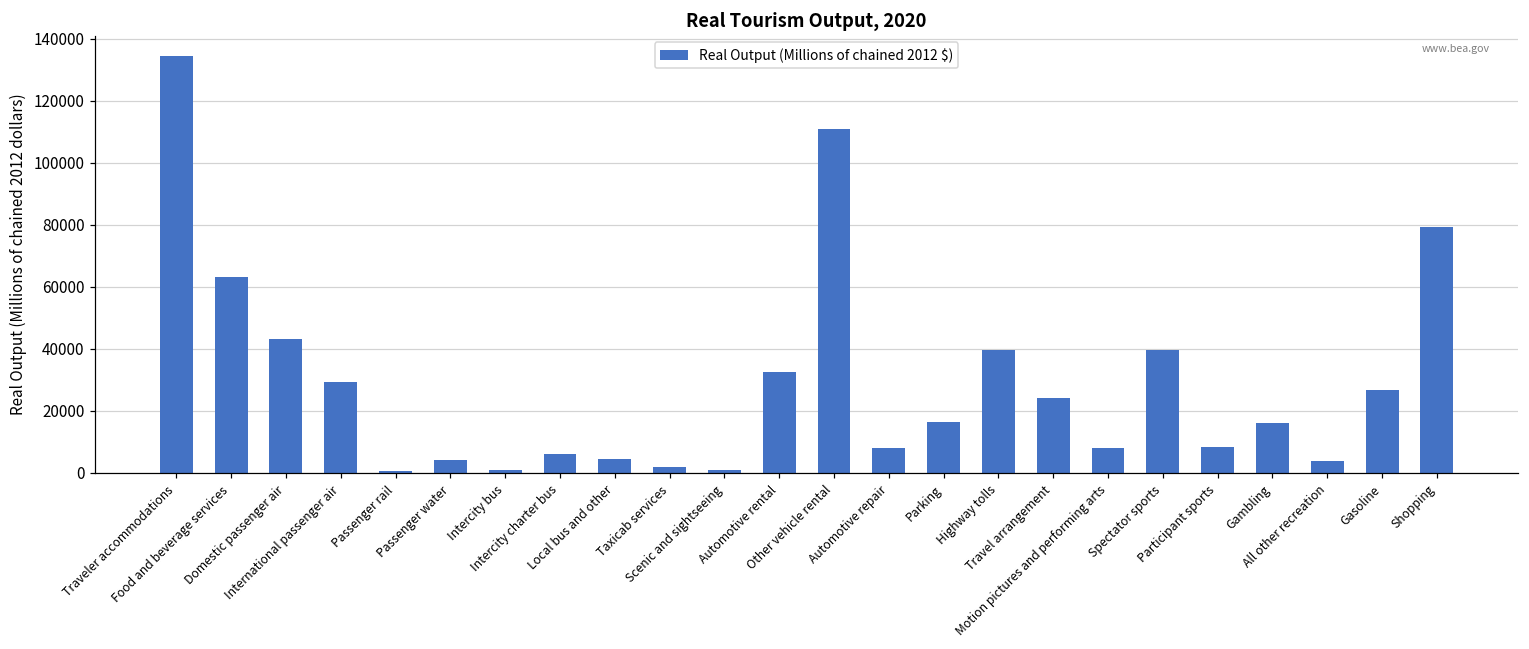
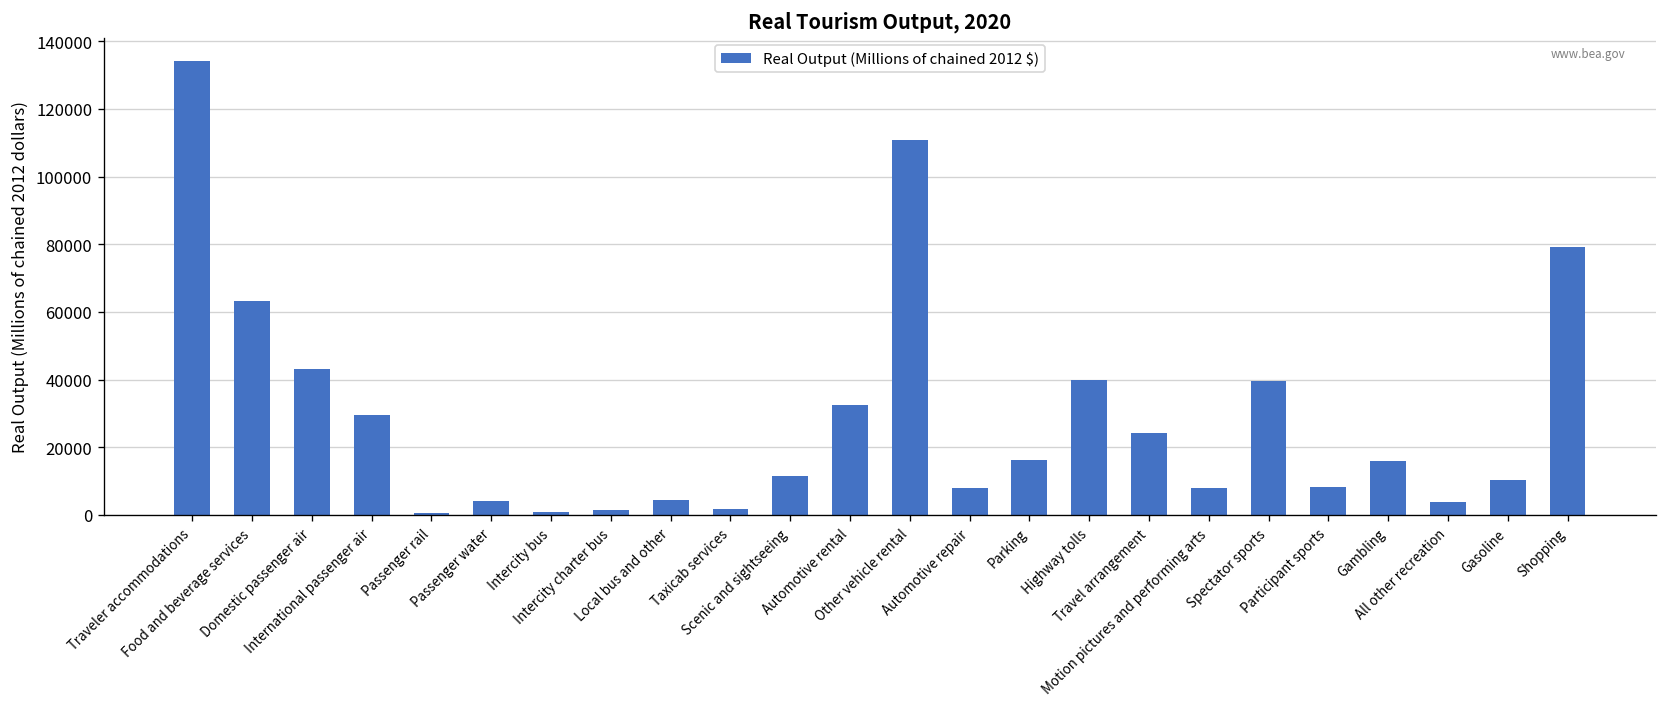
  {
    "Traveler accommodations": 134000,
    "Food and beverage services": 63000,
    "Domestic passenger air": 43000,
    "International passenger air": 29000,
    "Passenger water": 4000,
    "Intercity bus": 1000,
-   "Intercity charter bus": 6000,
+   "Intercity charter bus": 1000,
    "Local bus and other": 5000,
    "Taxicab services": 2000,
-   "Scenic and sightseeing": 1000,
+   "Scenic and sightseeing": 12000,
    "Automotive rental": 33000,
    "Other vehicle rental": 111000,
    "Automotive repair": 8000,
    "Parking": 16000,
    "Highway tolls": 40000,
    "Travel arrangement": 24000,
    "Motion pictures and performing arts": 8000,
    "Spectator sports": 40000,
    "Participant sports": 8000,
    "Gambling": 16000,
    "All other recreation": 4000,
-   "Gasoline": 27000,
+   "Gasoline": 10000,
    "Shopping": 79000
  }
